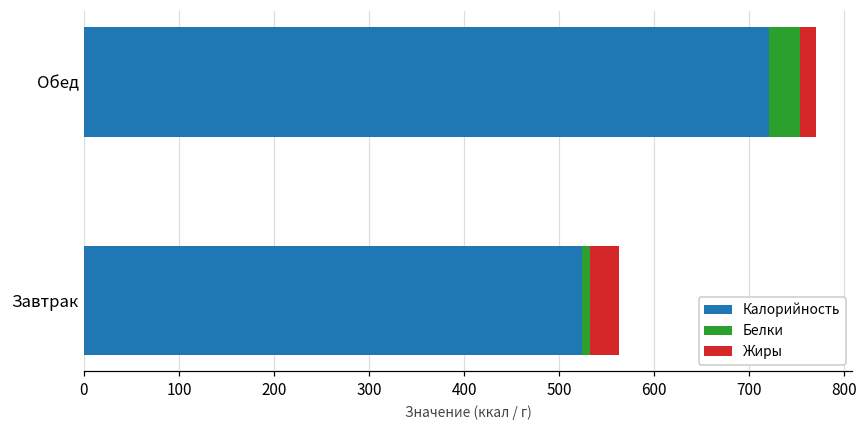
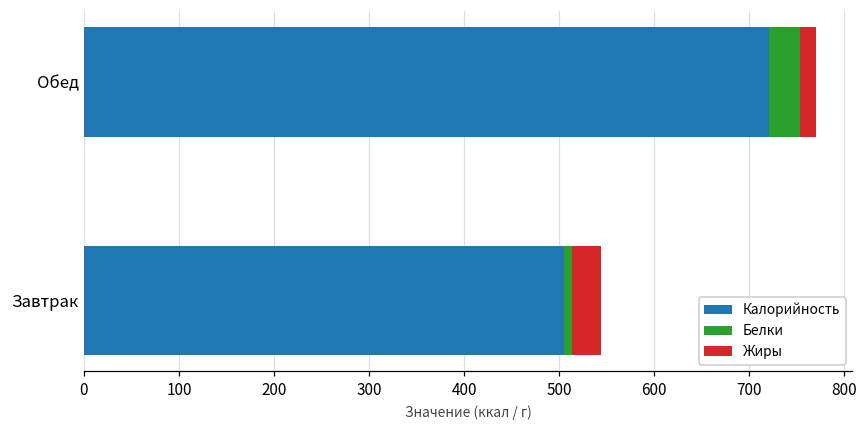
  {
    "Калорийность": {
      "Обед": 720,
-     "Завтрак": 520
+     "Завтрак": 500
    },
    "Белки": {
      "Обед": 30,
      "Завтрак": 10
    },
    "Жиры": {
      "Обед": 20,
      "Завтрак": 30
    }
  }
